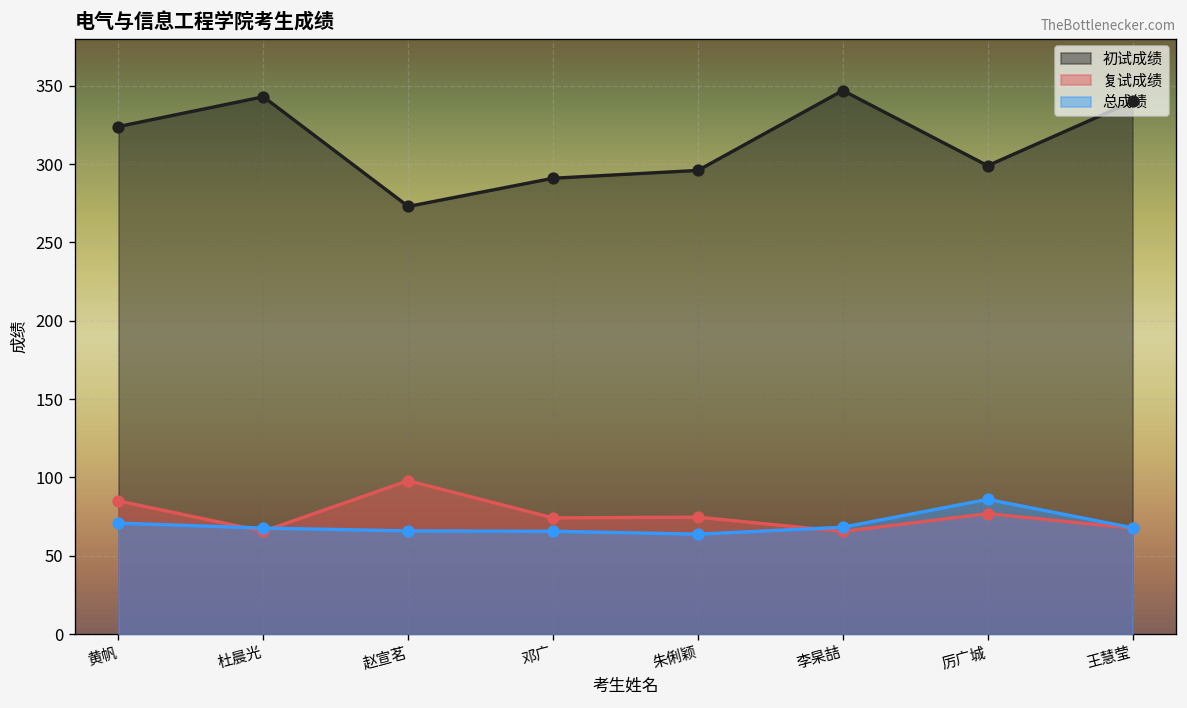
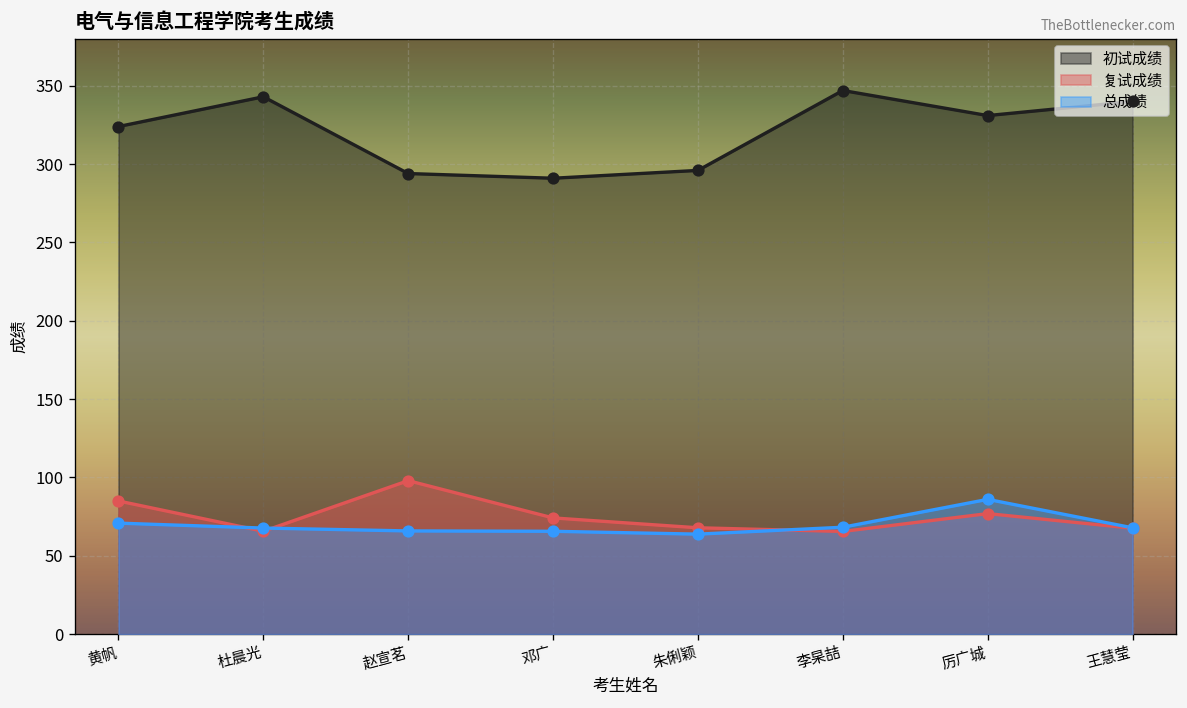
  {
    "初试成绩": {
      "黄帆": 324,
      "杜晨光": 343,
-     "赵宣茗": 273,
+     "赵宣茗": 294,
      "邓广": 291,
      "朱俐颖": 296,
      "李杲喆": 347,
-     "厉广城": 299
+     "厉广城": 331
    },
    "复试成绩": {
      "黄帆": 85,
      "杜晨光": 66,
      "赵宣茗": 98,
      "邓广": 74,
-     "朱俐颖": 75,
+     "朱俐颖": 68,
      "李杲喆": 66,
      "厉广城": 77
    },
    "总成绩": {
      "黄帆": 71,
      "杜晨光": 68,
      "赵宣茗": 66,
      "邓广": 66,
      "朱俐颖": 64,
      "李杲喆": 68,
      "厉广城": 86
    }
  }
